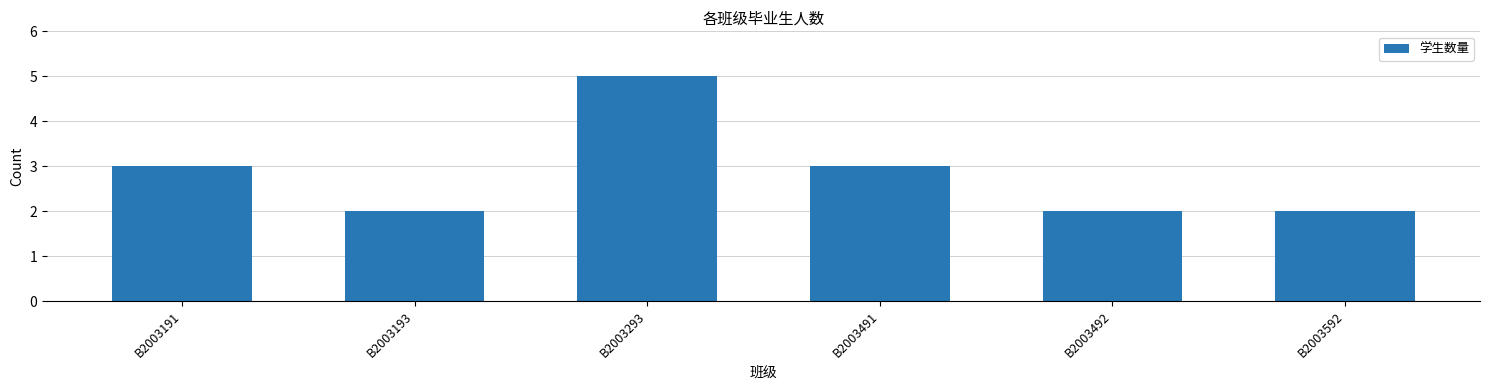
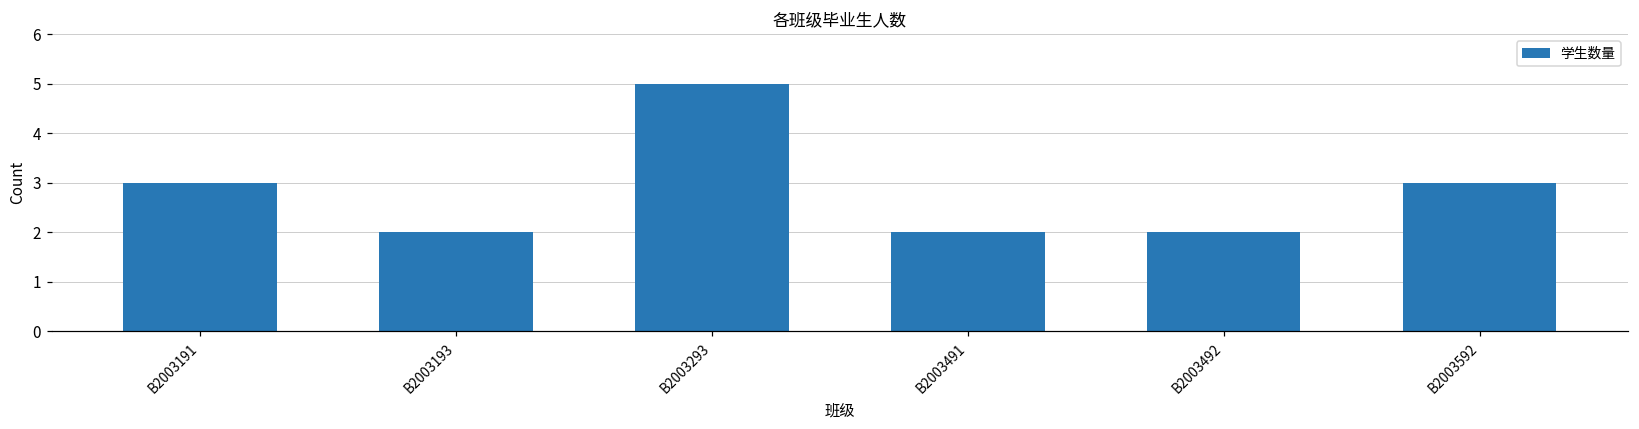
  {
    "B2003191": 3,
    "B2003193": 2,
    "B2003293": 5,
-   "B2003491": 3,
+   "B2003491": 2,
    "B2003492": 2,
-   "B2003592": 2
+   "B2003592": 3
  }
